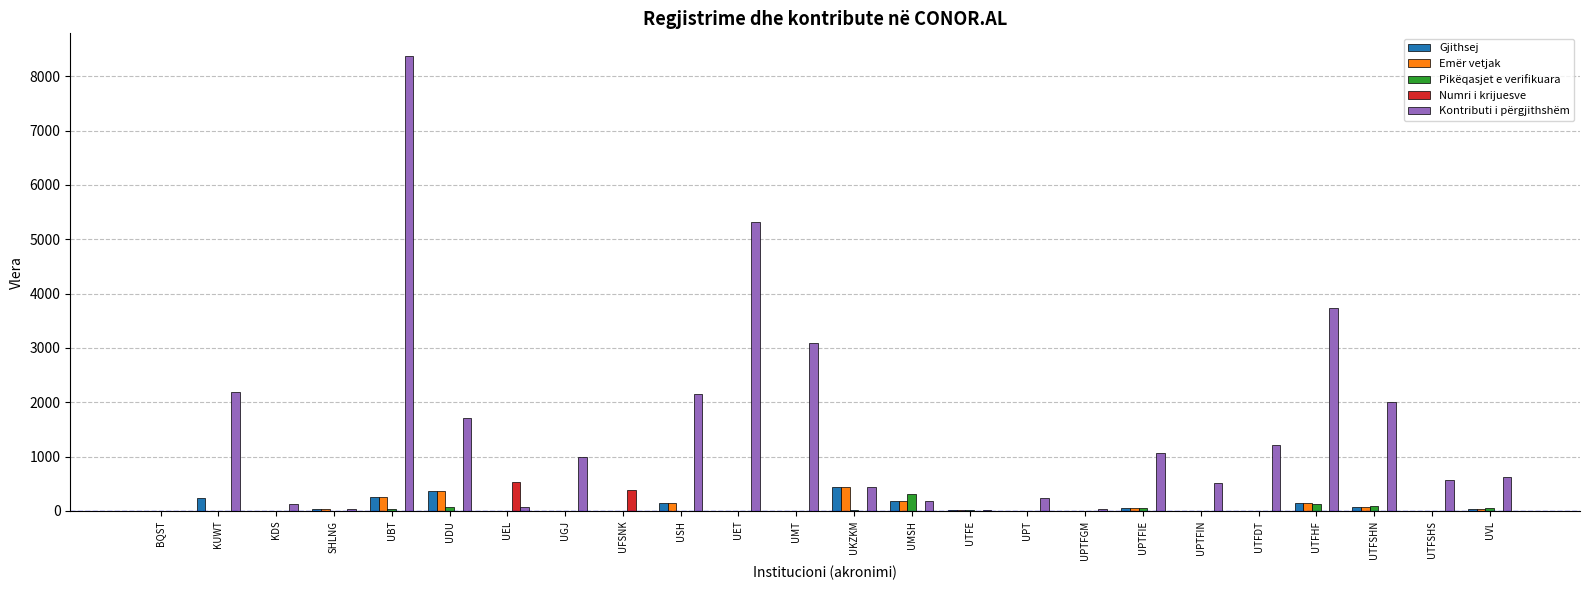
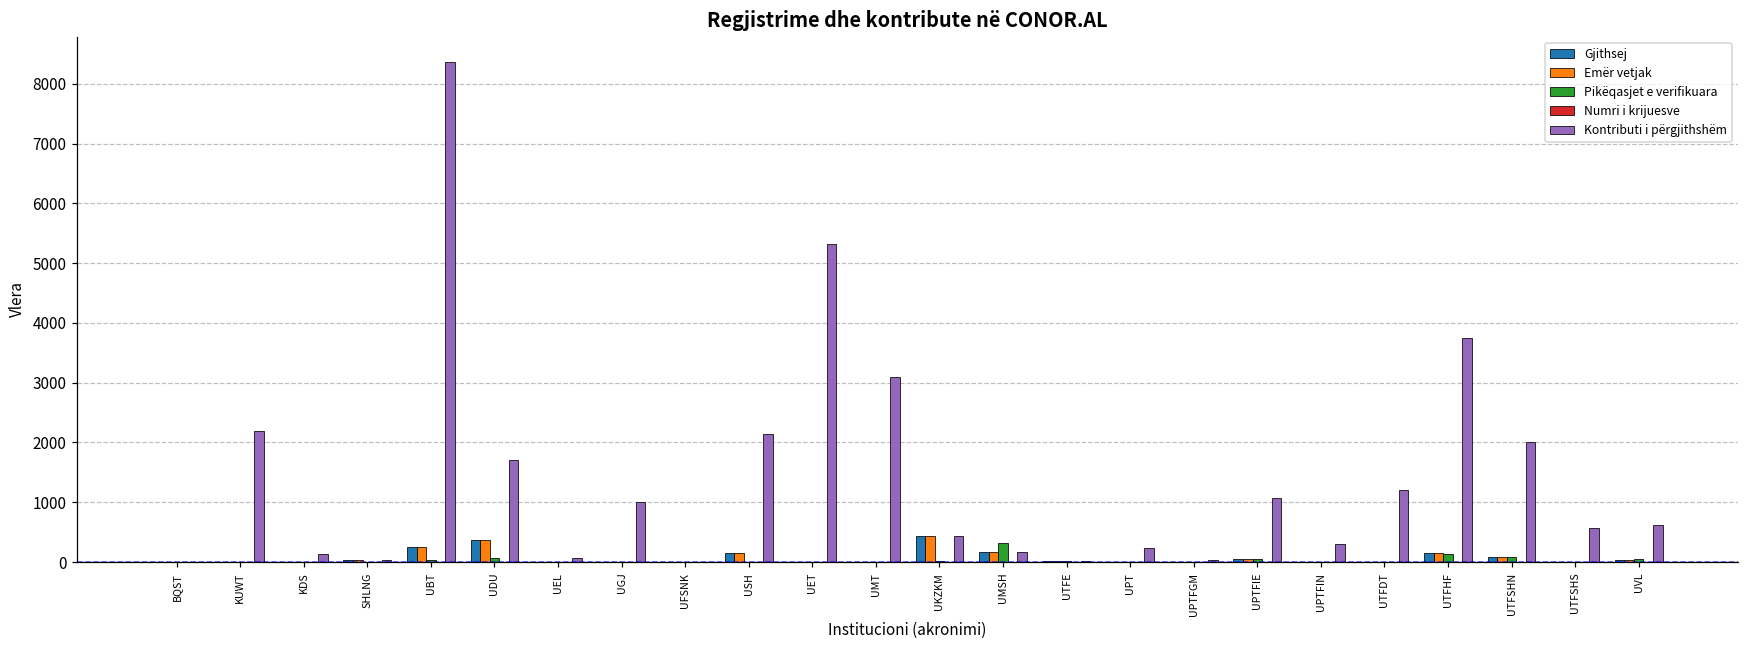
  {
    "Gjithsej": {
      "BQST": 0,
-     "KUWT": 200,
+     "KUWT": 0,
      "KDS": 0,
      "UBT": 300,
      "UDU": 400,
      "UEL": 0,
      "USH": 200,
      "UET": 0,
      "UMT": 0,
      "UKZKM": 400,
      "UMSH": 200,
      "UPT": 0,
      "UPTFGM": 0,
      "UPTFIE": 100,
      "UPTFIN": 0,
      "UTFDT": 0,
      "UTFHF": 100,
      "UTFSHN": 100,
      "UTFSHS": 0
    },
    "Emër vetjak": {
      "BQST": 0,
      "KUWT": 0,
      "KDS": 0,
      "UBT": 300,
      "UDU": 400,
      "UEL": 0,
      "USH": 200,
      "UET": 0,
      "UMT": 0,
      "UKZKM": 400,
      "UMSH": 200,
      "UPT": 0,
      "UPTFGM": 0,
      "UPTFIE": 100,
      "UPTFIN": 0,
      "UTFDT": 0,
      "UTFHF": 100,
      "UTFSHN": 100,
      "UTFSHS": 0
    },
    "Pikëqasjet e verifikuara": {
      "BQST": 0,
      "KUWT": 0,
      "KDS": 0,
      "SHLNG": 0,
      "UDU": 100,
      "UEL": 0,
      "UGJ": 0,
      "UFSNK": 0,
      "UET": 0,
      "UMT": 0,
      "UMSH": 300,
      "UPT": 0,
      "UPTFGM": 0,
      "UPTFIE": 100,
      "UPTFIN": 0,
      "UTFDT": 0,
      "UTFHF": 100,
      "UTFSHN": 100,
      "UTFSHS": 0,
      "UVL": 100
    },
    "Numri i krijuesve": {
      "BQST": 0,
      "KUWT": 0,
      "KDS": 0,
-     "UEL": 500,
-     "UFSNK": 400,
+     "UEL": 0,
+     "UFSNK": 0,
      "UET": 0,
      "UMT": 0,
      "UPT": 0,
      "UPTFGM": 0,
      "UPTFIN": 0,
      "UTFDT": 0,
      "UTFSHS": 0
    },
    "Kontributi i përgjithshëm": {
      "BQST": 0,
      "KUWT": 2200,
      "KDS": 100,
      "UBT": 8400,
      "UDU": 1700,
      "UEL": 100,
      "UGJ": 1000,
      "USH": 2100,
      "UET": 5300,
      "UMT": 3100,
      "UKZKM": 400,
      "UMSH": 200,
      "UPT": 200,
      "UPTFIE": 1100,
-     "UPTFIN": 500,
+     "UPTFIN": 300,
      "UTFDT": 1200,
      "UTFHF": 3700,
      "UTFSHN": 2000,
      "UTFSHS": 600,
      "UVL": 600
    }
  }
